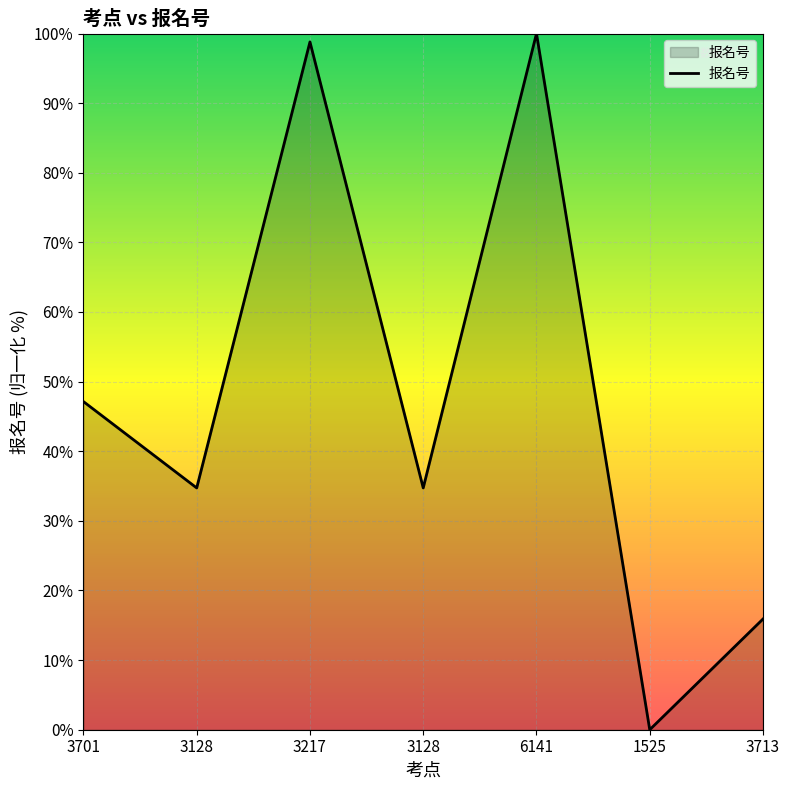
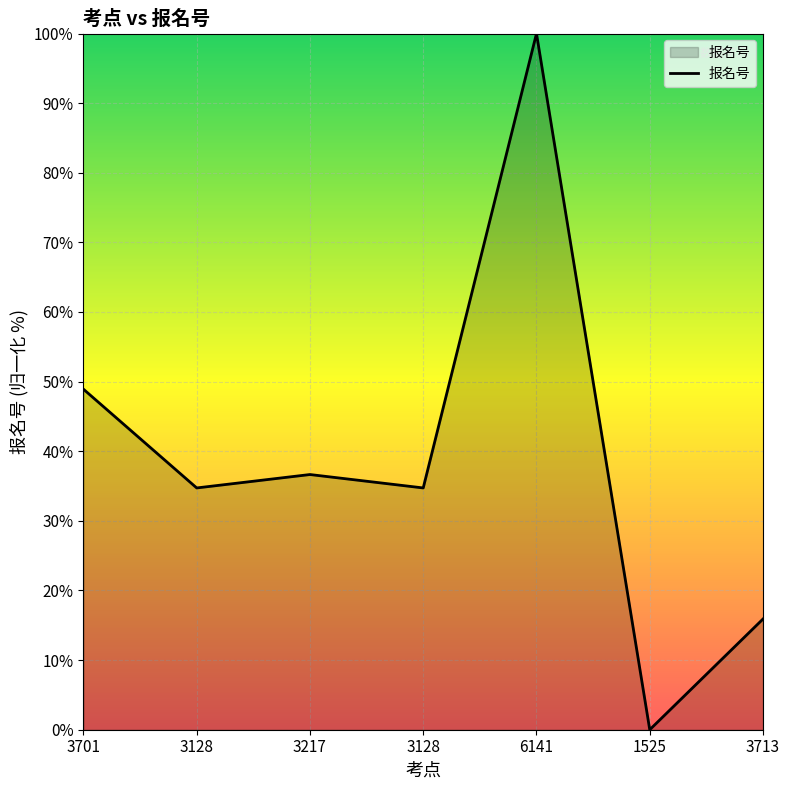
  {
-   "3701": "47%",
-   "3217": "99%",
+   "3701": "49%",
+   "3217": "37%",
    "6141": "100%",
    "1525": "0%",
    "3713": "16%"
  }
